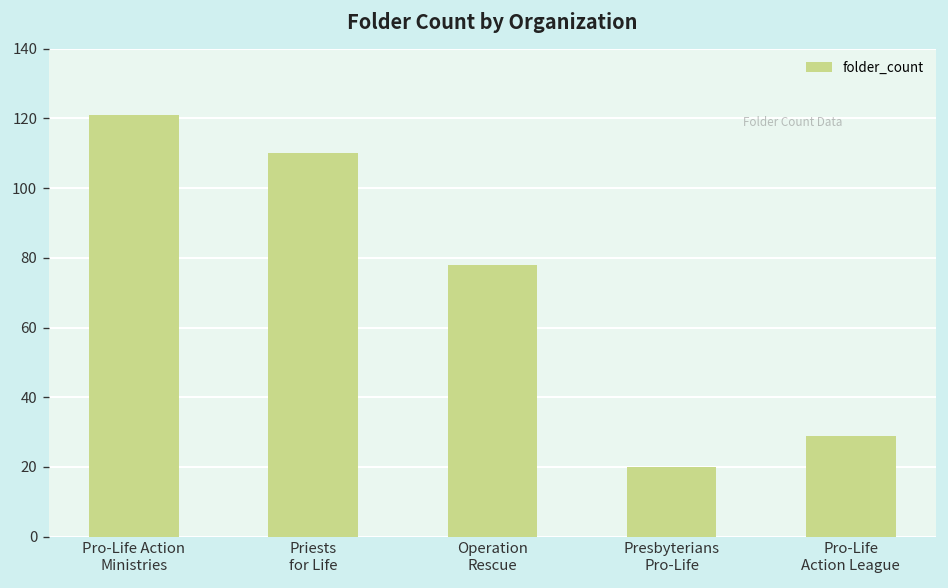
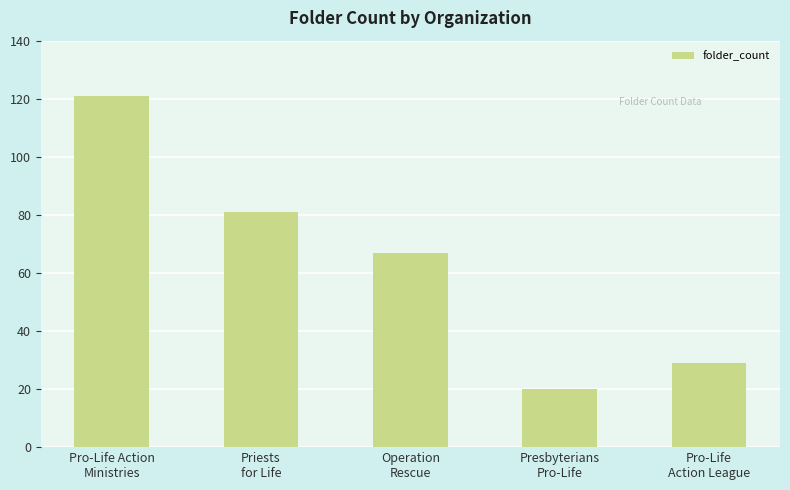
  {
    "Pro-Life Action Ministries": 121,
-   "Priests for Life": 110,
-   "Operation Rescue": 78,
+   "Priests for Life": 81,
+   "Operation Rescue": 67,
    "Presbyterians Pro-Life": 20,
    "Pro-Life Action League": 29
  }
